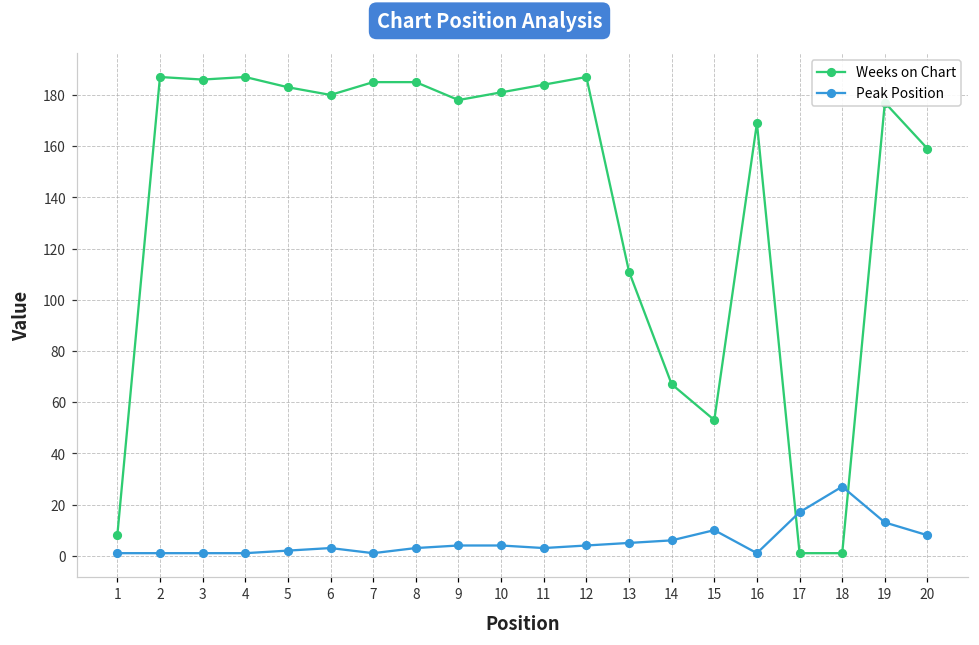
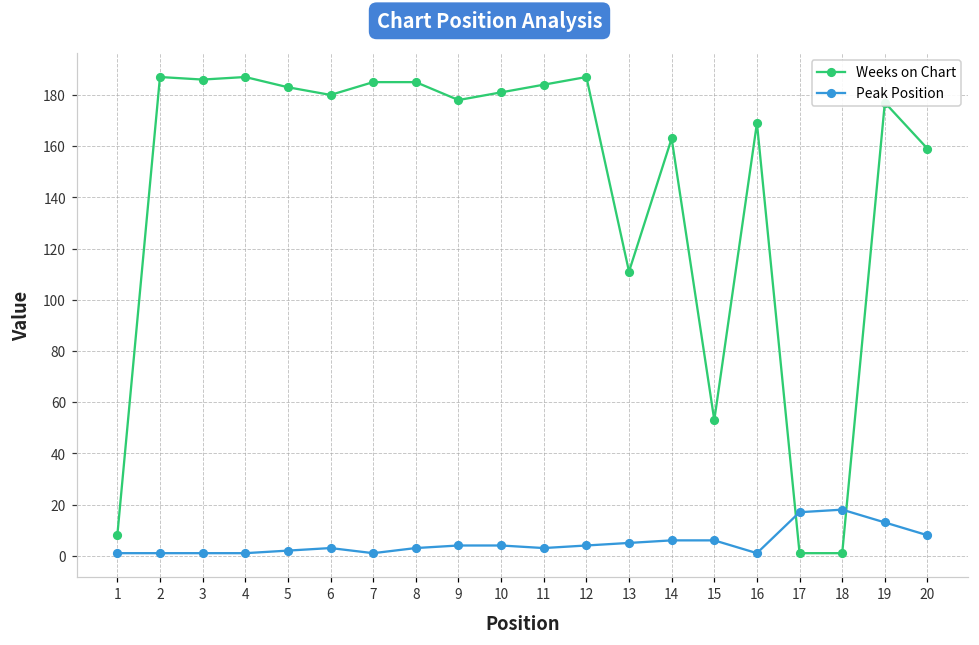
  {
    "Weeks on Chart": {
      "1": 8,
      "2": 187,
      "3": 186,
      "4": 187,
      "5": 183,
      "6": 180,
      "7": 185,
      "8": 185,
      "9": 178,
      "10": 181,
      "11": 184,
      "12": 187,
      "13": 111,
-     "14": 67,
+     "14": 163,
      "15": 53,
      "16": 169,
      "17": 1,
      "18": 1,
      "20": 159
    },
    "Peak Position": {
      "1": 1,
      "2": 1,
      "3": 1,
      "4": 1,
      "5": 2,
      "6": 3,
      "7": 1,
      "8": 3,
      "9": 4,
      "10": 4,
      "11": 3,
      "12": 4,
      "13": 5,
      "14": 6,
-     "15": 10,
+     "15": 6,
      "16": 1,
      "17": 17,
-     "18": 27,
+     "18": 18,
      "19": 13,
      "20": 8
    }
  }
